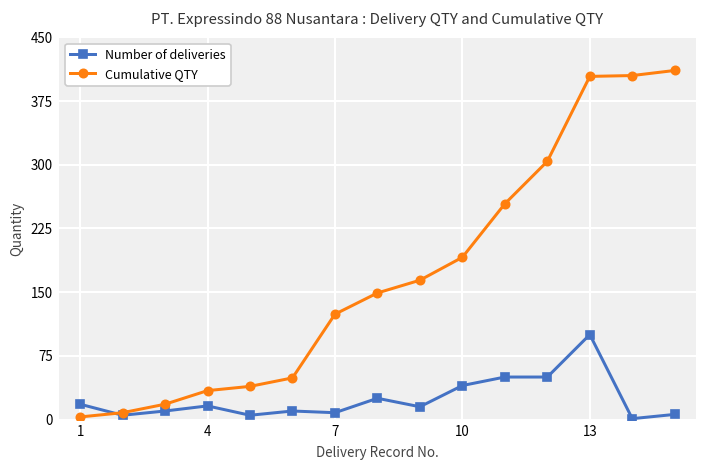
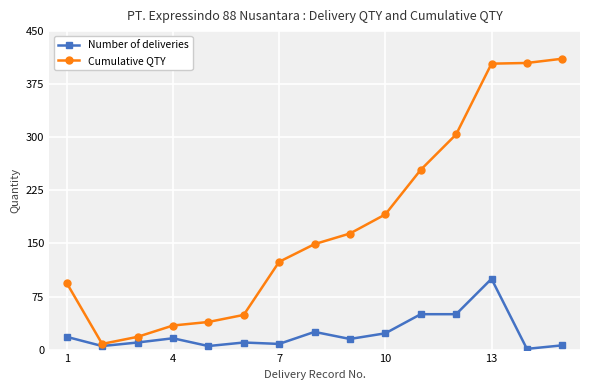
  {
    "Number of deliveries": {
      "1": 20,
      "4": 20,
      "7": 10,
-     "10": 40,
+     "10": 20,
      "13": 100
    },
    "Cumulative QTY": {
-     "1": 0,
+     "1": 90,
      "4": 30,
      "7": 120,
      "10": 190,
      "13": 400
    }
  }
